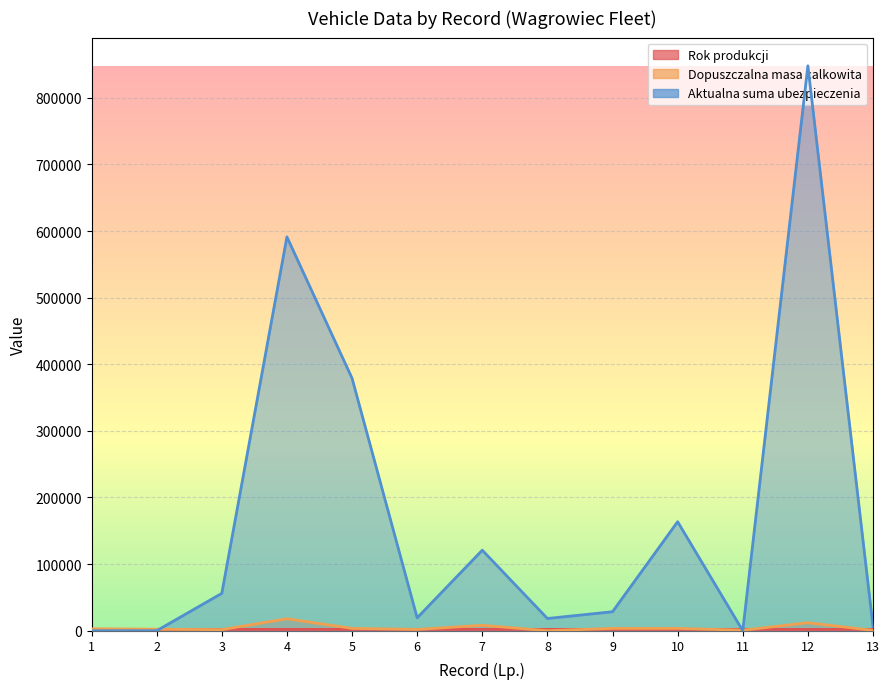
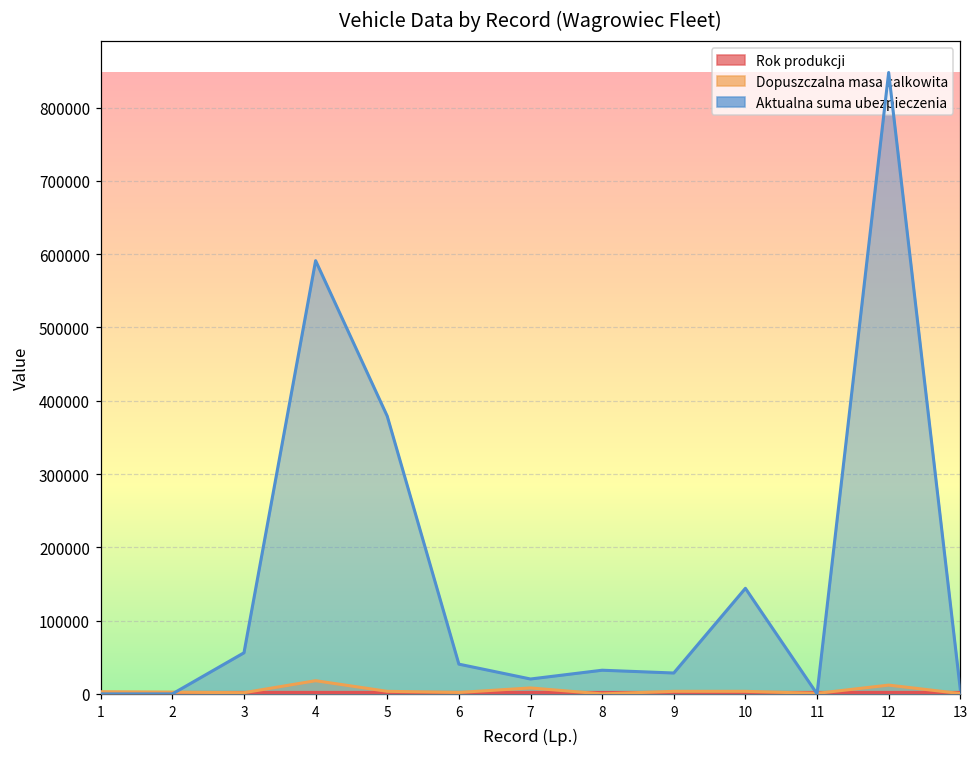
  {
    "Aktualna suma ubezpieczenia": {
      "3": 60000,
      "4": 590000,
      "5": 380000,
-     "6": 20000,
-     "7": 120000,
-     "8": 20000,
+     "6": 40000,
+     "7": 20000,
+     "8": 30000,
      "9": 30000,
-     "10": 160000,
+     "10": 140000,
      "13": 10000
    }
  }
